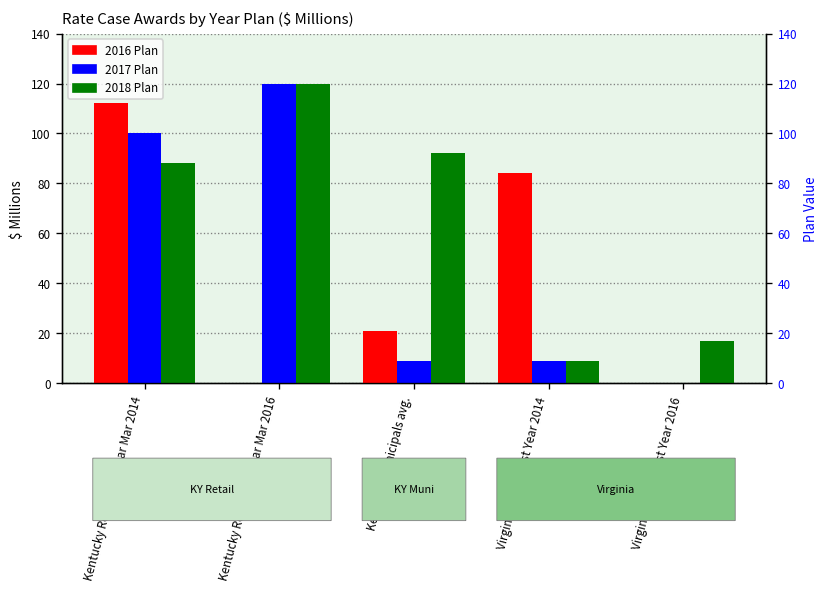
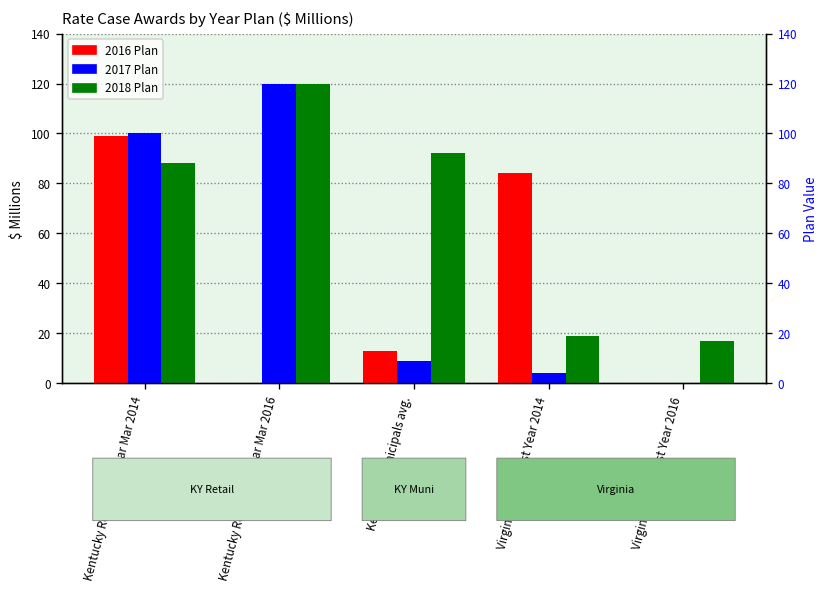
  {
    "2016 Plan": {
-     "Kentucky Retail Test Year Mar 2014": 112,
+     "Kentucky Retail Test Year Mar 2014": 99,
      "Kentucky Retail Test Year Mar 2016": 0,
-     "Kentucky Municipals avg.": 21,
+     "Kentucky Municipals avg.": 13,
      "Virginia (ODP) Test Year 2014": 84,
      "Virginia (ODP) Test Year 2016": 0
    },
    "2017 Plan": {
      "Kentucky Retail Test Year Mar 2014": 100,
      "Kentucky Retail Test Year Mar 2016": 120,
      "Kentucky Municipals avg.": 9,
-     "Virginia (ODP) Test Year 2014": 9,
+     "Virginia (ODP) Test Year 2014": 4,
      "Virginia (ODP) Test Year 2016": 0
    },
    "2018 Plan": {
      "Kentucky Retail Test Year Mar 2014": 88,
      "Kentucky Retail Test Year Mar 2016": 120,
      "Kentucky Municipals avg.": 92,
-     "Virginia (ODP) Test Year 2014": 9,
+     "Virginia (ODP) Test Year 2014": 19,
      "Virginia (ODP) Test Year 2016": 17
    }
  }
